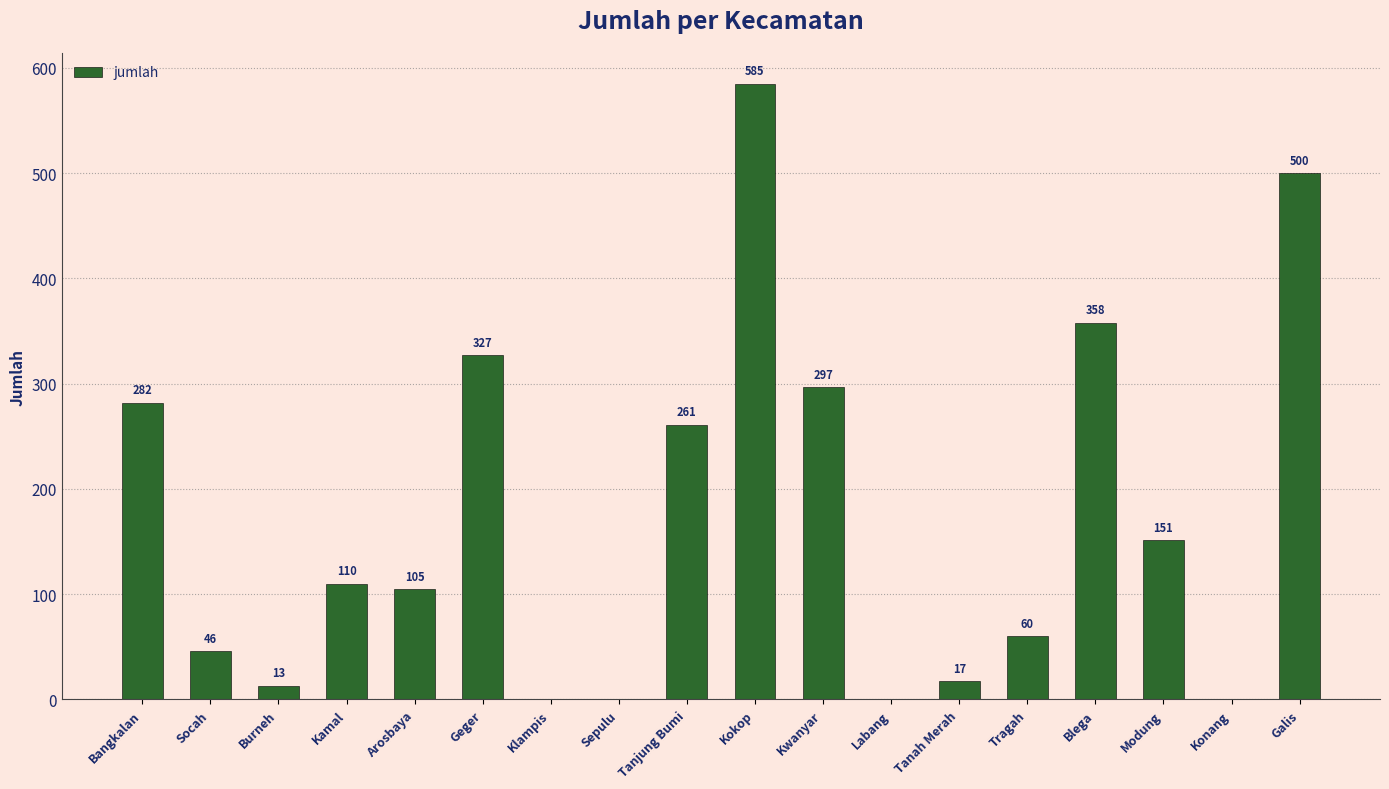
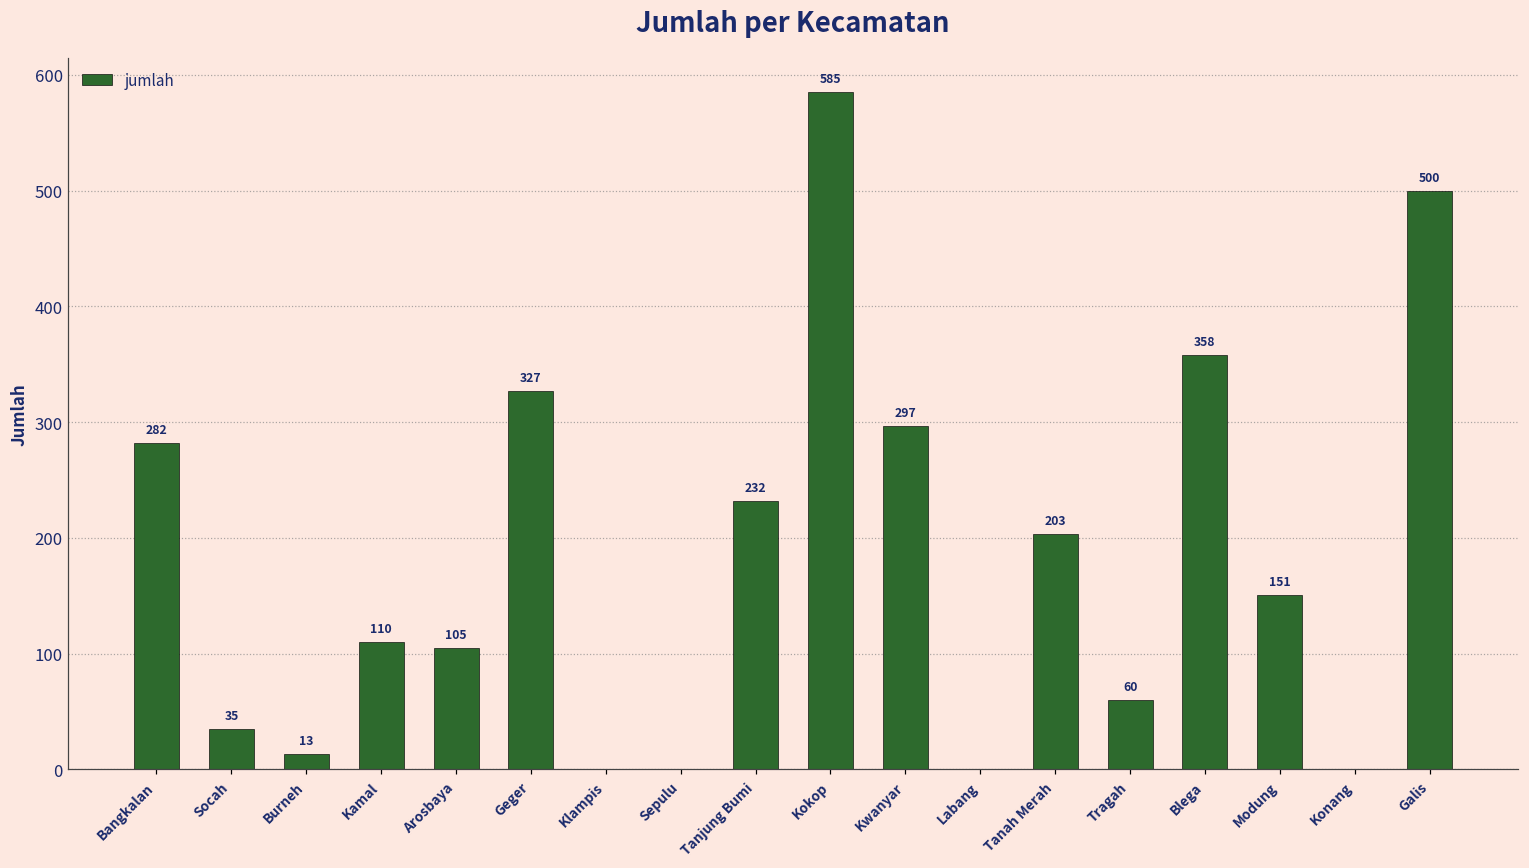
  {
    "Bangkalan": 282,
-   "Socah": 46,
+   "Socah": 35,
    "Burneh": 13,
    "Kamal": 110,
    "Arosbaya": 105,
    "Geger": 327,
-   "Tanjung Bumi": 261,
+   "Tanjung Bumi": 232,
    "Kokop": 585,
    "Kwanyar": 297,
-   "Tanah Merah": 17,
+   "Tanah Merah": 203,
    "Tragah": 60,
    "Blega": 358,
    "Modung": 151,
    "Galis": 500
  }
